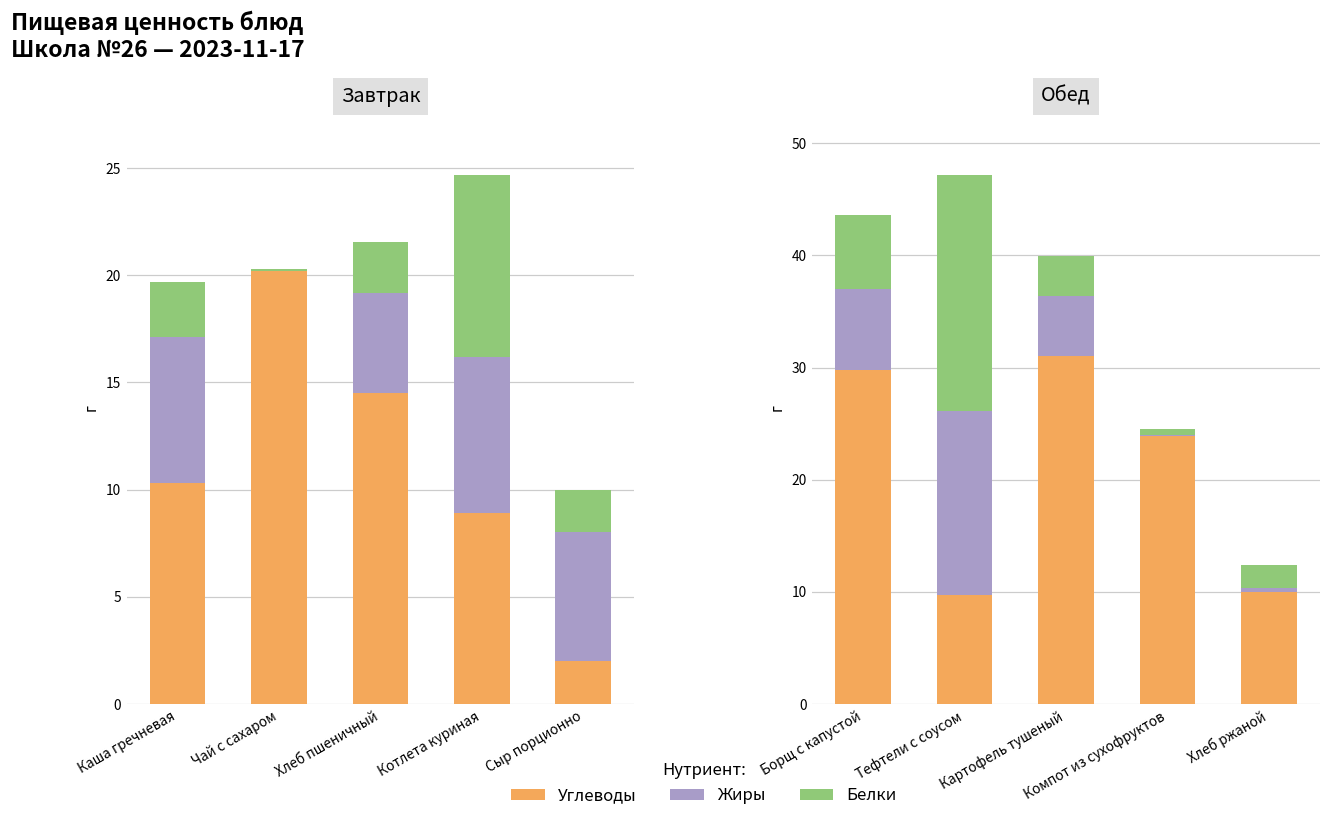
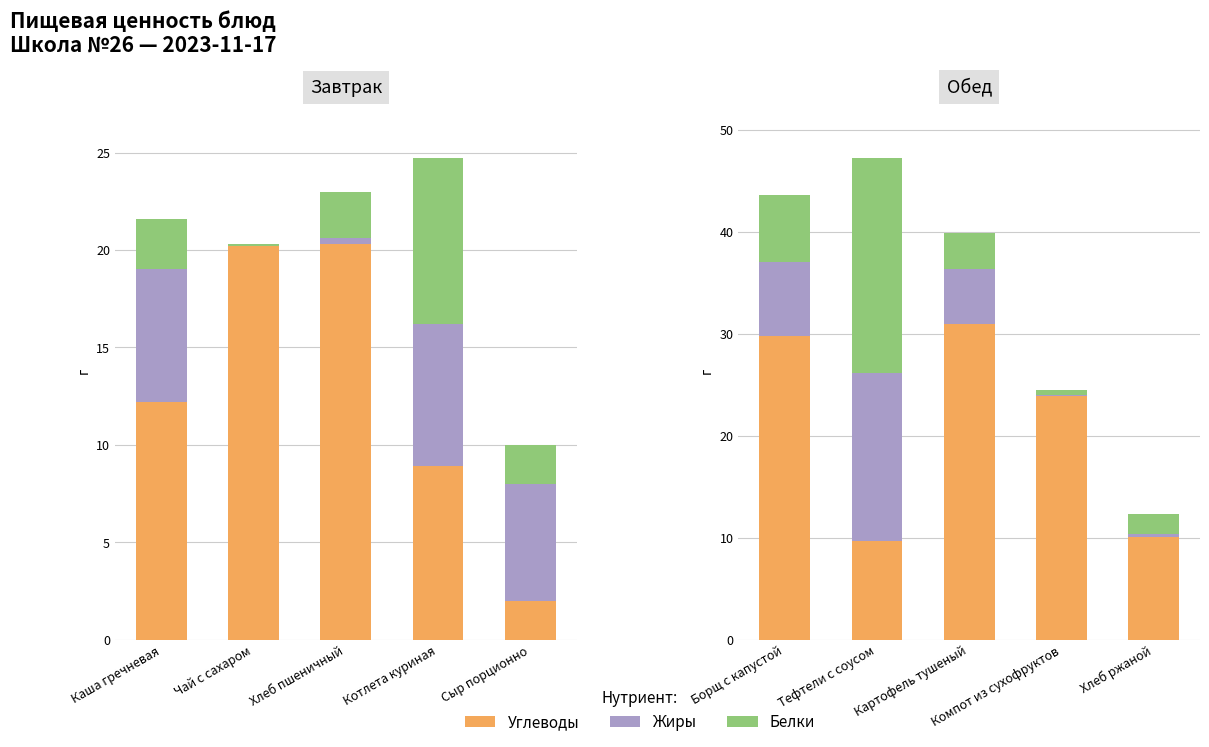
  {
    "Завтрак": {
      "Углеводы": {
-       "Каша гречневая": 10.3,
+       "Каша гречневая": 12.2,
        "Чай с сахаром": 20.2,
-       "Хлеб пшеничный": 14.5,
+       "Хлеб пшеничный": 20.3,
        "Котлета куриная": 8.9,
        "Сыр порционно": 2.0
      },
      "Жиры": {
        "Каша гречневая": 6.8,
        "Чай с сахаром": 0.0,
-       "Хлеб пшеничный": 4.7,
+       "Хлеб пшеничный": 0.3,
        "Котлета куриная": 7.3,
        "Сыр порционно": 6.0
      },
      "Белки": {
        "Каша гречневая": 2.6,
        "Хлеб пшеничный": 2.4,
        "Котлета куриная": 8.5,
        "Сыр порционно": 2.0
      }
    },
    "Обед": {
      "Углеводы": {
        "Борщ с капустой": 29.8,
        "Тефтели с соусом": 9.7,
        "Картофель тушеный": 31.0,
        "Компот из сухофруктов": 23.9,
        "Хлеб ржаной": 10.0
      },
      "Жиры": {
        "Борщ с капустой": 7.2,
        "Тефтели с соусом": 16.4,
        "Картофель тушеный": 5.4,
        "Хлеб ржаной": 0.4
      },
      "Белки": {
        "Борщ с капустой": 6.6,
        "Тефтели с соусом": 21.1,
        "Картофель тушеный": 3.5,
        "Компот из сухофруктов": 0.5,
        "Хлеб ржаной": 2.0
      }
    }
  }
